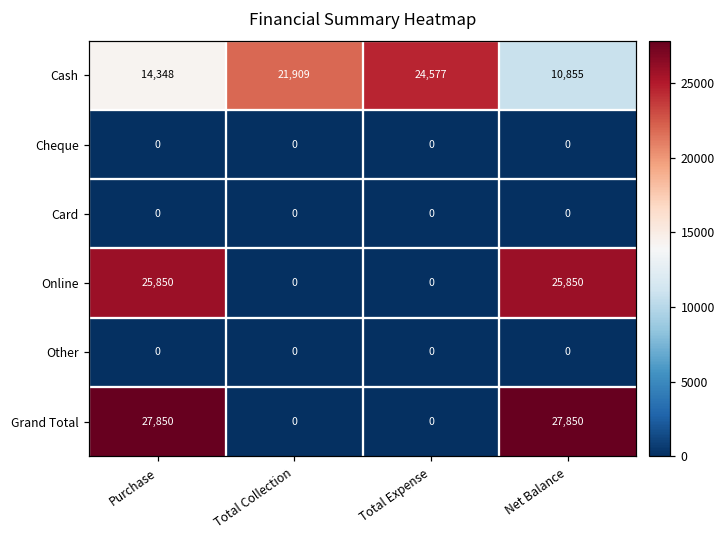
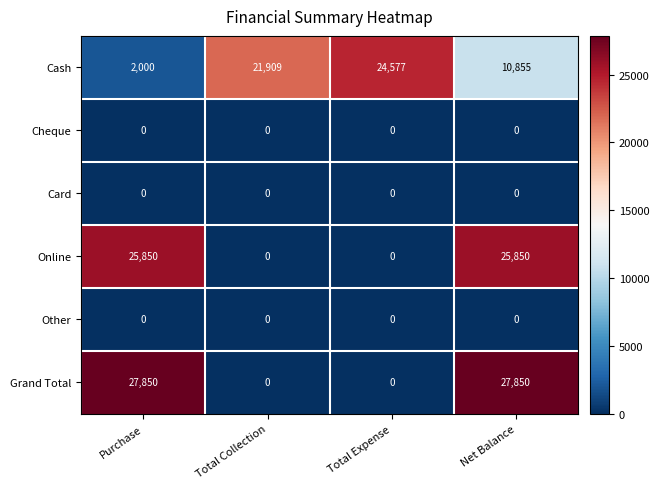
  {
    "Cash": {
-     "Purchase": "14,348",
+     "Purchase": "2,000",
      "Total Collection": "21,909",
      "Total Expense": "24,577",
      "Net Balance": "10,855"
    },
    "Cheque": {
      "Purchase": "0",
      "Total Collection": "0",
      "Total Expense": "0",
      "Net Balance": "0"
    },
    "Card": {
      "Purchase": "0",
      "Total Collection": "0",
      "Total Expense": "0",
      "Net Balance": "0"
    },
    "Online": {
      "Purchase": "25,850",
      "Total Collection": "0",
      "Total Expense": "0",
      "Net Balance": "25,850"
    },
    "Other": {
      "Purchase": "0",
      "Total Collection": "0",
      "Total Expense": "0",
      "Net Balance": "0"
    },
    "Grand Total": {
      "Purchase": "27,850",
      "Total Collection": "0",
      "Total Expense": "0",
      "Net Balance": "27,850"
    }
  }
